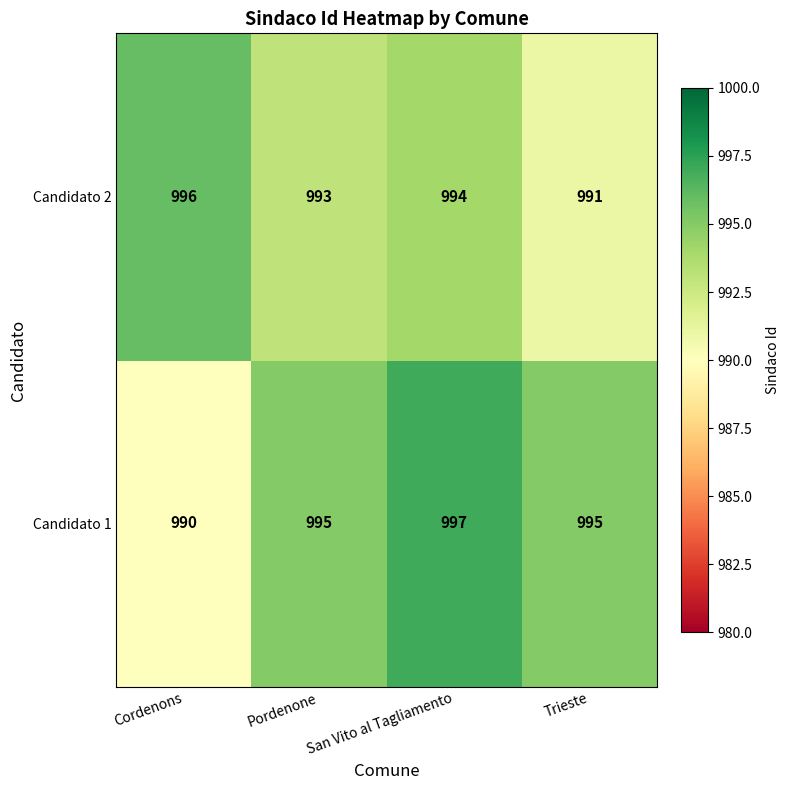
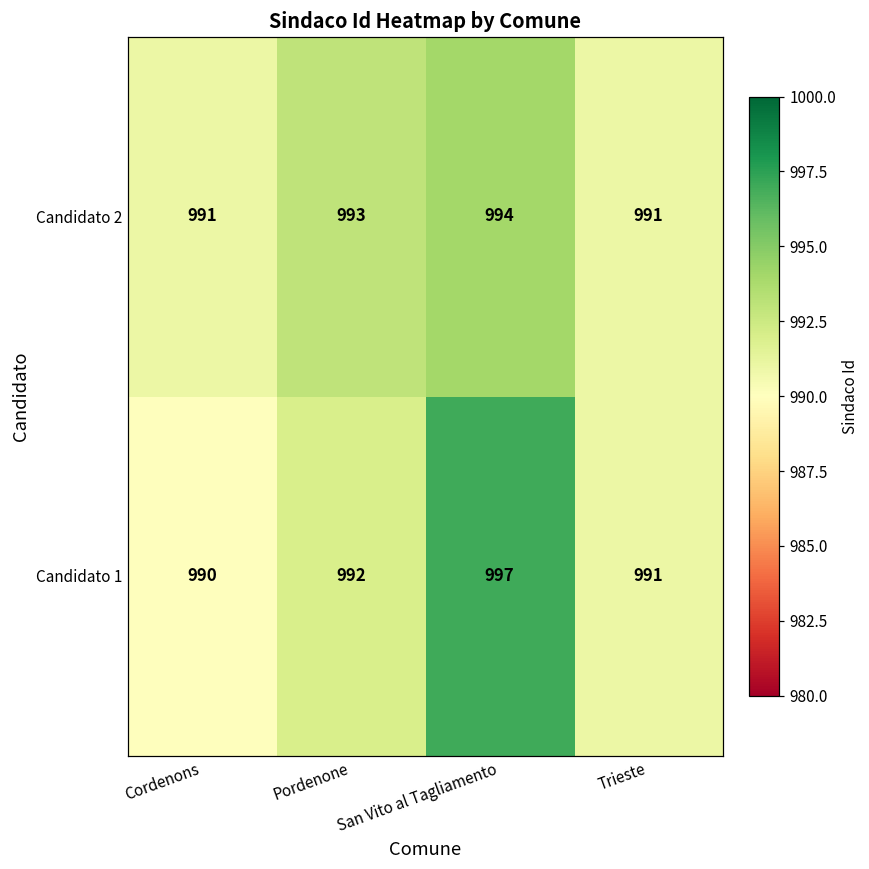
  {
    "Candidato 2": {
-     "Cordenons": 996,
+     "Cordenons": 991,
      "Pordenone": 993,
      "San Vito al Tagliamento": 994,
      "Trieste": 991
    },
    "Candidato 1": {
      "Cordenons": 990,
-     "Pordenone": 995,
+     "Pordenone": 992,
      "San Vito al Tagliamento": 997,
-     "Trieste": 995
+     "Trieste": 991
    }
  }
